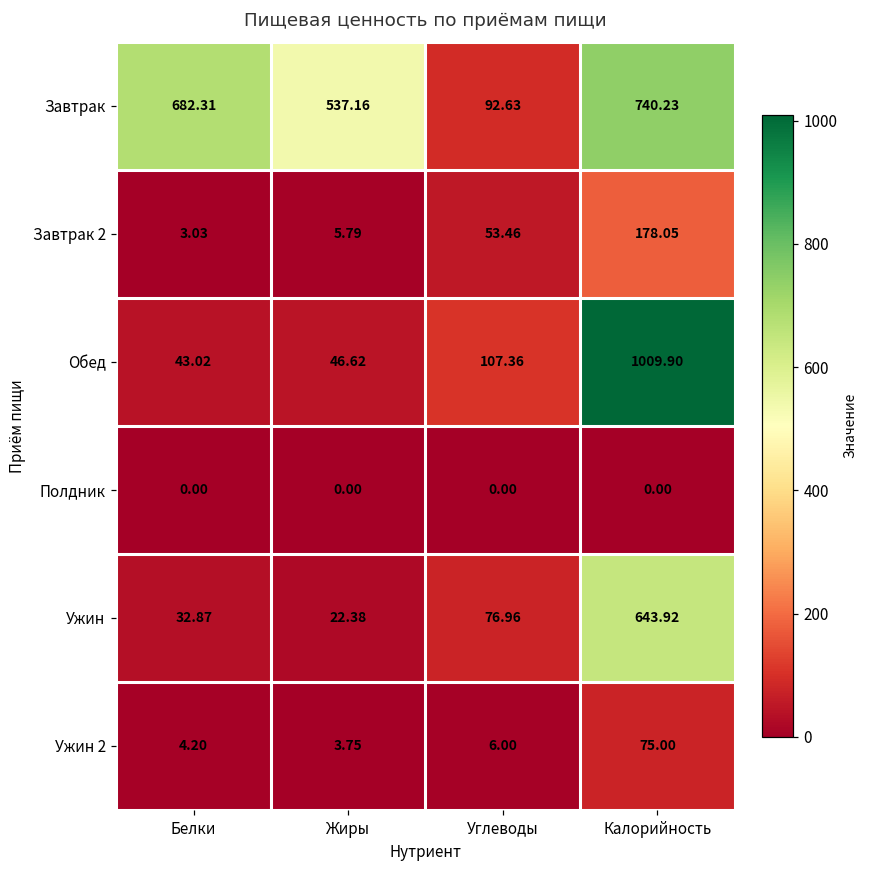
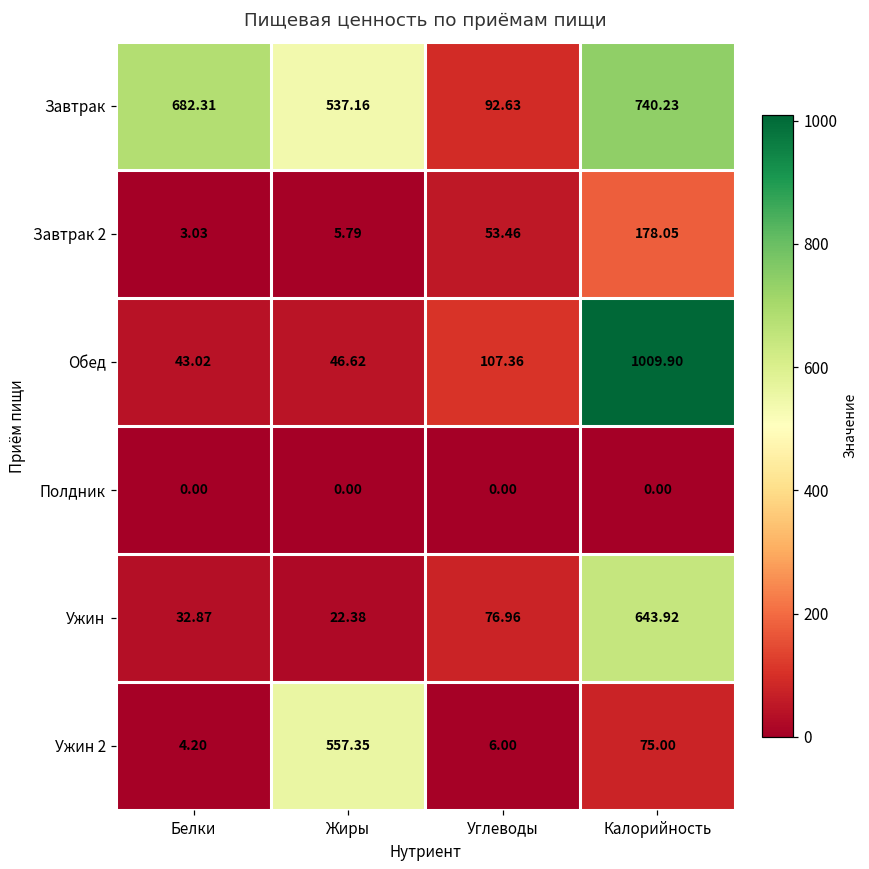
  {
    "Завтрак": {
      "Белки": 682.31,
      "Жиры": 537.16,
      "Углеводы": 92.63,
      "Калорийность": 740.23
    },
    "Завтрак 2": {
      "Белки": 3.03,
      "Жиры": 5.79,
      "Углеводы": 53.46,
      "Калорийность": 178.05
    },
    "Обед": {
      "Белки": 43.02,
      "Жиры": 46.62,
      "Углеводы": 107.36,
      "Калорийность": 1009.90
    },
    "Полдник": {
      "Белки": 0.00,
      "Жиры": 0.00,
      "Углеводы": 0.00,
      "Калорийность": 0.00
    },
    "Ужин": {
      "Белки": 32.87,
      "Жиры": 22.38,
      "Углеводы": 76.96,
      "Калорийность": 643.92
    },
    "Ужин 2": {
      "Белки": 4.20,
-     "Жиры": 3.75,
+     "Жиры": 557.35,
      "Углеводы": 6.00,
      "Калорийность": 75.00
    }
  }
